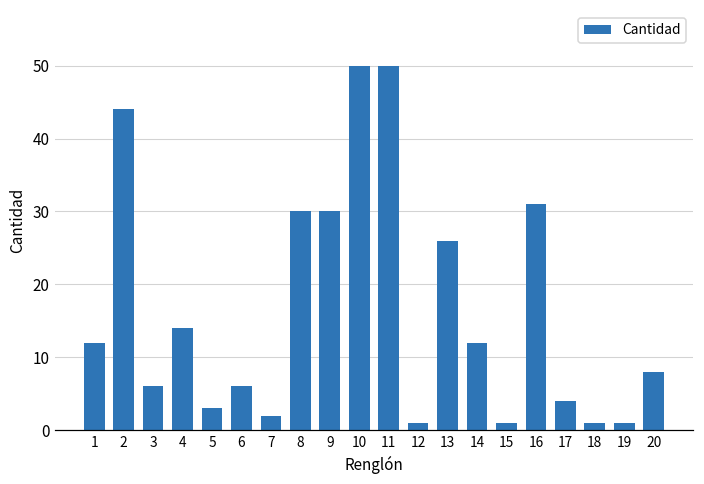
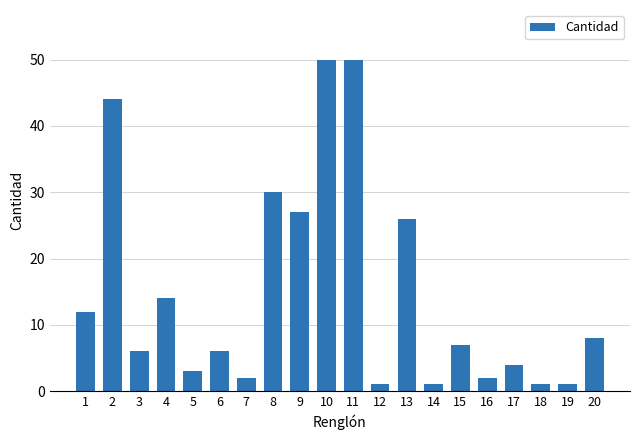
  {
    "1": 12,
    "2": 44,
    "3": 6,
    "4": 14,
    "5": 3,
    "6": 6,
    "7": 2,
    "8": 30,
-   "9": 30,
+   "9": 27,
    "10": 50,
    "11": 50,
    "12": 1,
    "13": 26,
-   "14": 12,
-   "15": 1,
-   "16": 31,
+   "14": 1,
+   "15": 7,
+   "16": 2,
    "17": 4,
    "18": 1,
    "19": 1,
    "20": 8
  }
